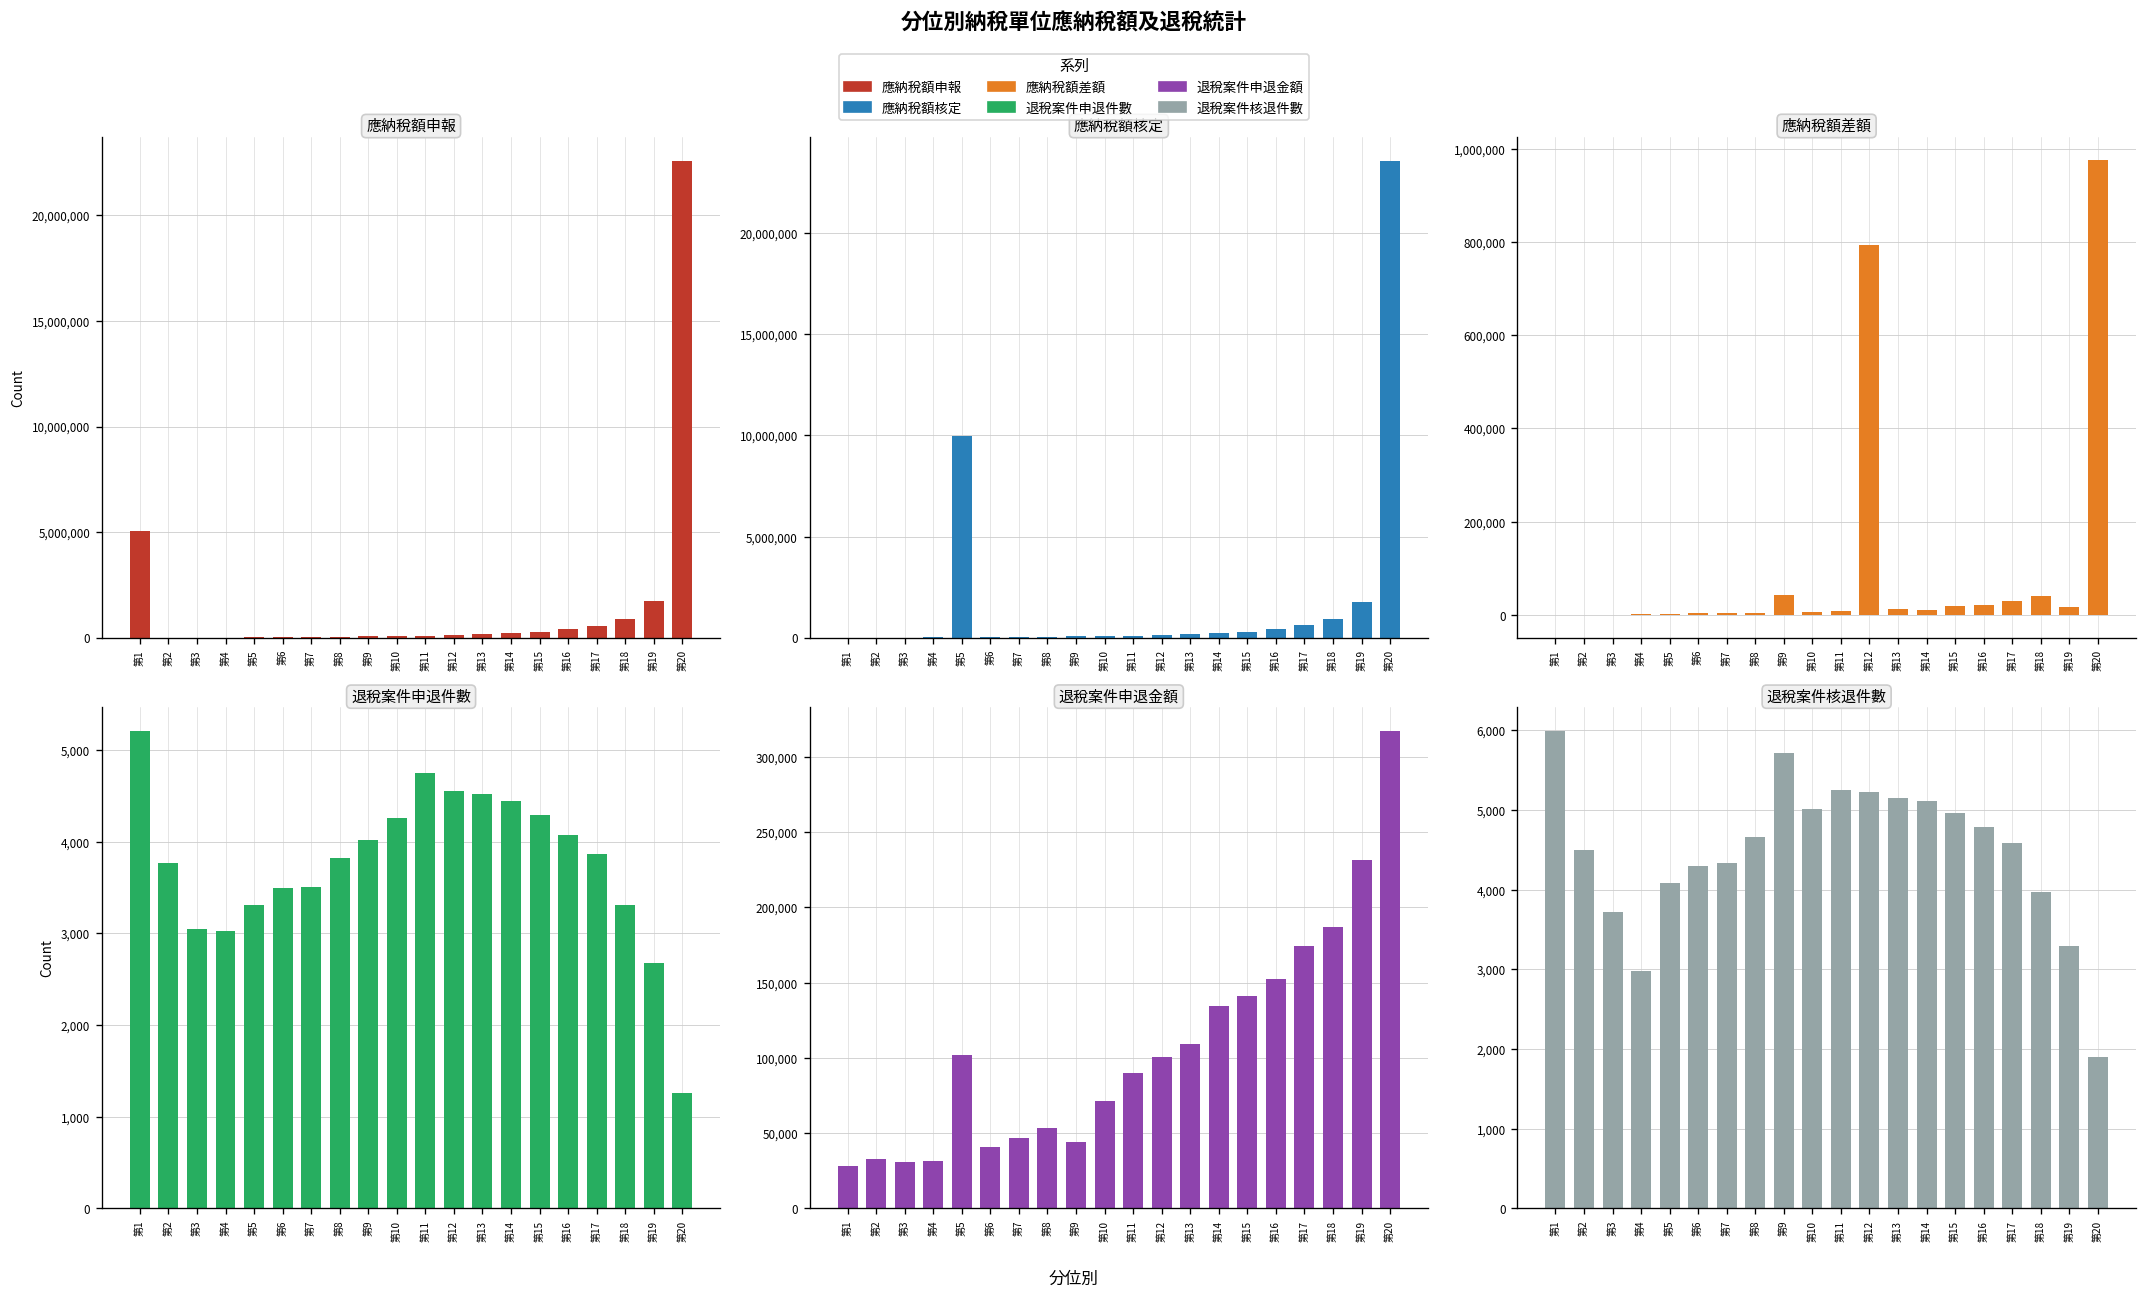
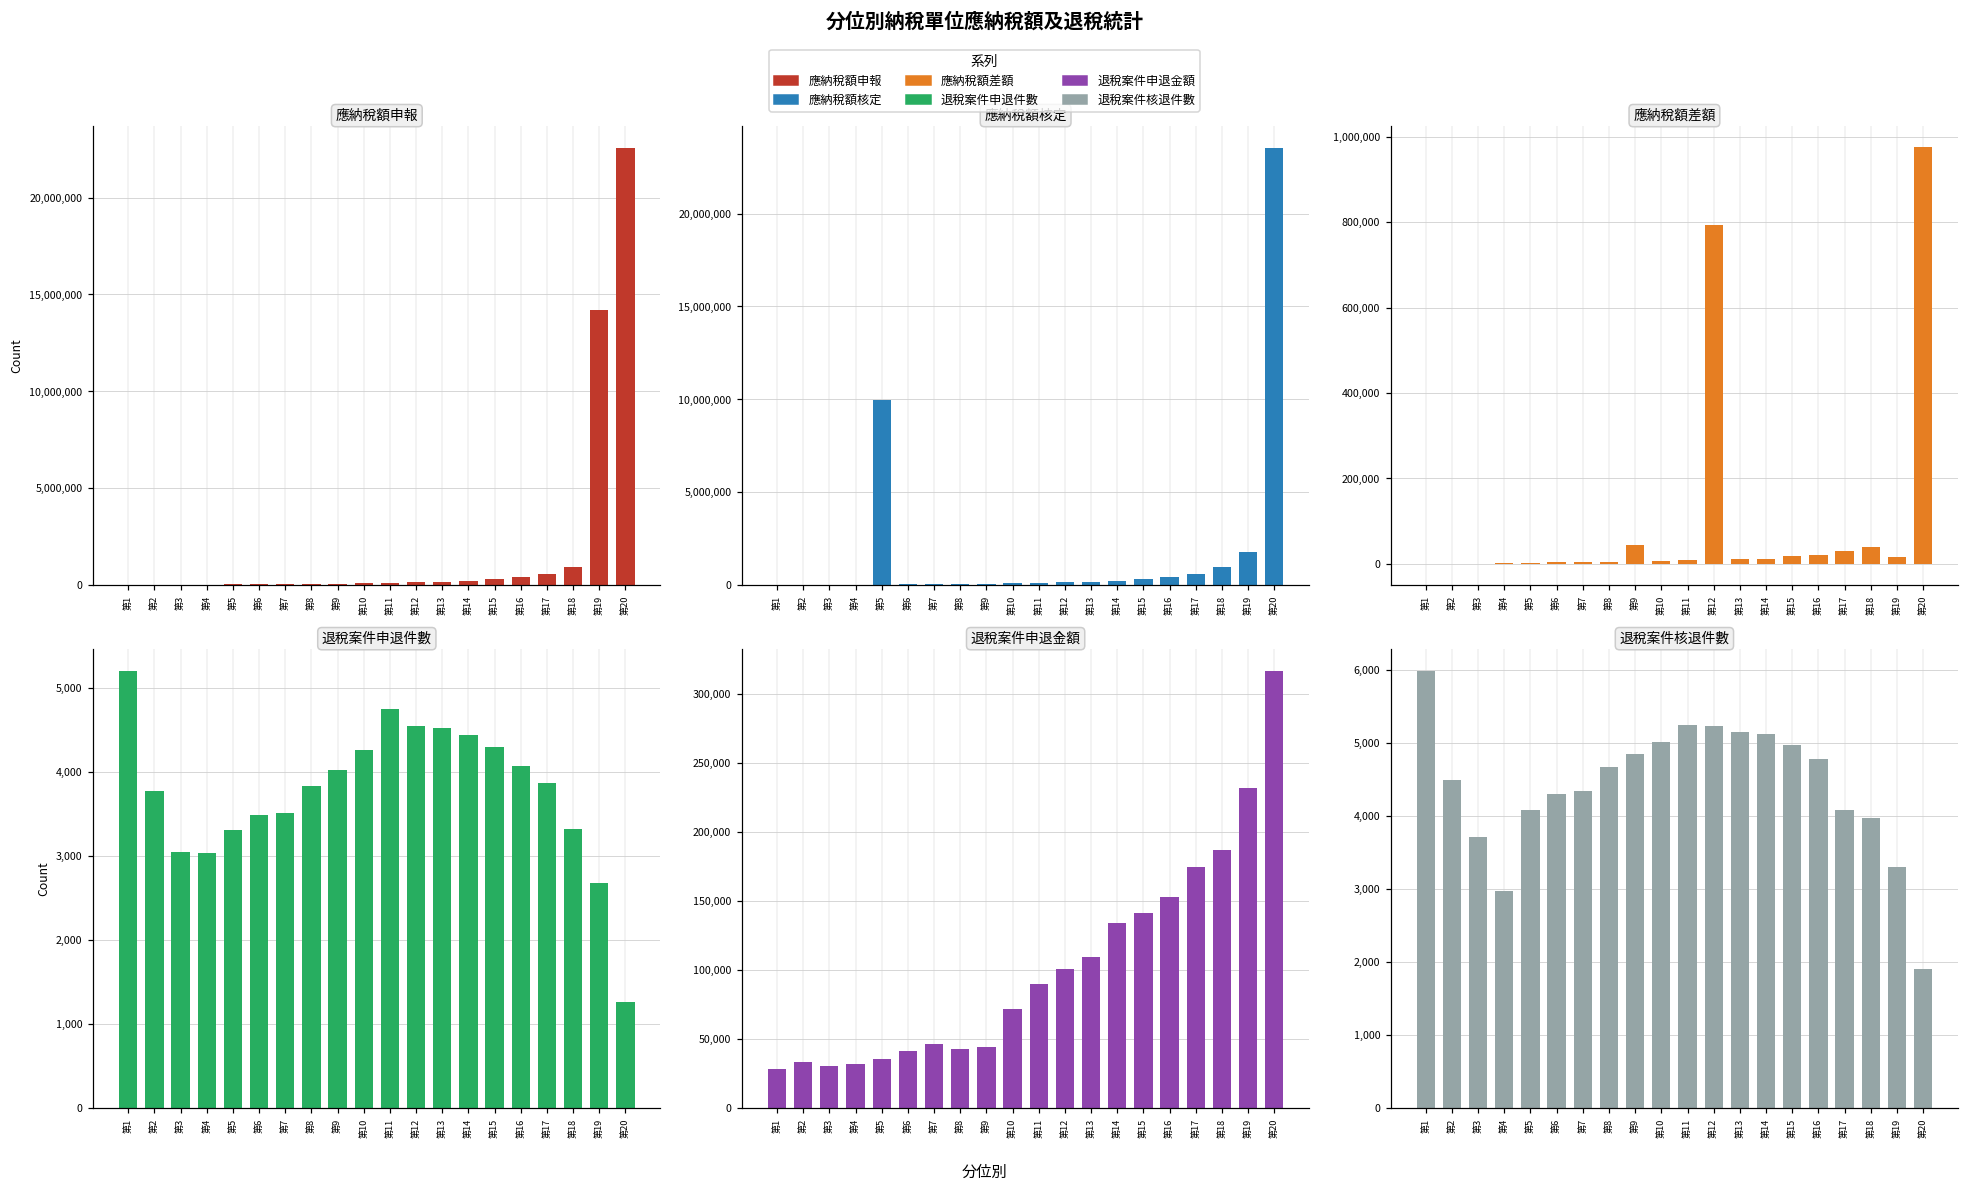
  {
    "應納稅額申報": {
-     "第1": "5,000,000",
+     "第1": "0",
      "第13": "200,000",
      "第14": "200,000",
      "第15": "300,000",
      "第16": "400,000",
      "第17": "600,000",
      "第18": "900,000",
-     "第19": "1,800,000",
+     "第19": "14,200,000",
      "第20": "22,600,000"
    },
    "應納稅額核定": {
      "第5": "10,000,000",
      "第13": "200,000",
      "第14": "200,000",
      "第15": "300,000",
      "第16": "400,000",
      "第17": "600,000",
      "第18": "900,000",
      "第19": "1,800,000",
      "第20": "23,600,000"
    },
    "應納稅額差額": {
      "第9": "40,000",
      "第11": "10,000",
      "第12": "790,000",
      "第13": "10,000",
      "第14": "10,000",
      "第15": "20,000",
      "第16": "20,000",
      "第17": "30,000",
      "第18": "40,000",
      "第19": "20,000",
      "第20": "980,000"
    },
    "退稅案件申退件數": {
      "第1": "5,200",
      "第2": "3,800",
      "第3": "3,000",
      "第4": "3,000",
      "第5": "3,300",
      "第6": "3,500",
      "第7": "3,500",
      "第8": "3,800",
      "第9": "4,000",
      "第10": "4,300",
      "第11": "4,700",
      "第12": "4,500",
      "第13": "4,500",
      "第14": "4,400",
      "第15": "4,300",
      "第16": "4,100",
      "第17": "3,900",
      "第18": "3,300",
      "第19": "2,700",
      "第20": "1,300"
    },
    "退稅案件申退金額": {
      "第1": "29,000",
      "第2": "33,000",
      "第3": "31,000",
      "第4": "32,000",
-     "第5": "102,000",
+     "第5": "35,000",
      "第6": "41,000",
      "第7": "47,000",
-     "第8": "54,000",
+     "第8": "43,000",
      "第9": "44,000",
      "第10": "71,000",
      "第11": "90,000",
      "第12": "101,000",
      "第13": "109,000",
      "第14": "134,000",
      "第15": "141,000",
      "第16": "153,000",
      "第17": "174,000",
      "第18": "187,000",
      "第19": "232,000",
      "第20": "317,000"
    },
    "退稅案件核退件數": {
      "第1": "6,000",
      "第2": "4,500",
      "第3": "3,700",
      "第4": "3,000",
      "第5": "4,100",
      "第6": "4,300",
      "第7": "4,300",
      "第8": "4,700",
-     "第9": "5,700",
+     "第9": "4,900",
      "第10": "5,000",
      "第11": "5,300",
      "第12": "5,200",
      "第13": "5,200",
      "第14": "5,100",
      "第15": "5,000",
      "第16": "4,800",
-     "第17": "4,600",
+     "第17": "4,100",
      "第18": "4,000",
      "第19": "3,300",
      "第20": "1,900"
    }
  }
